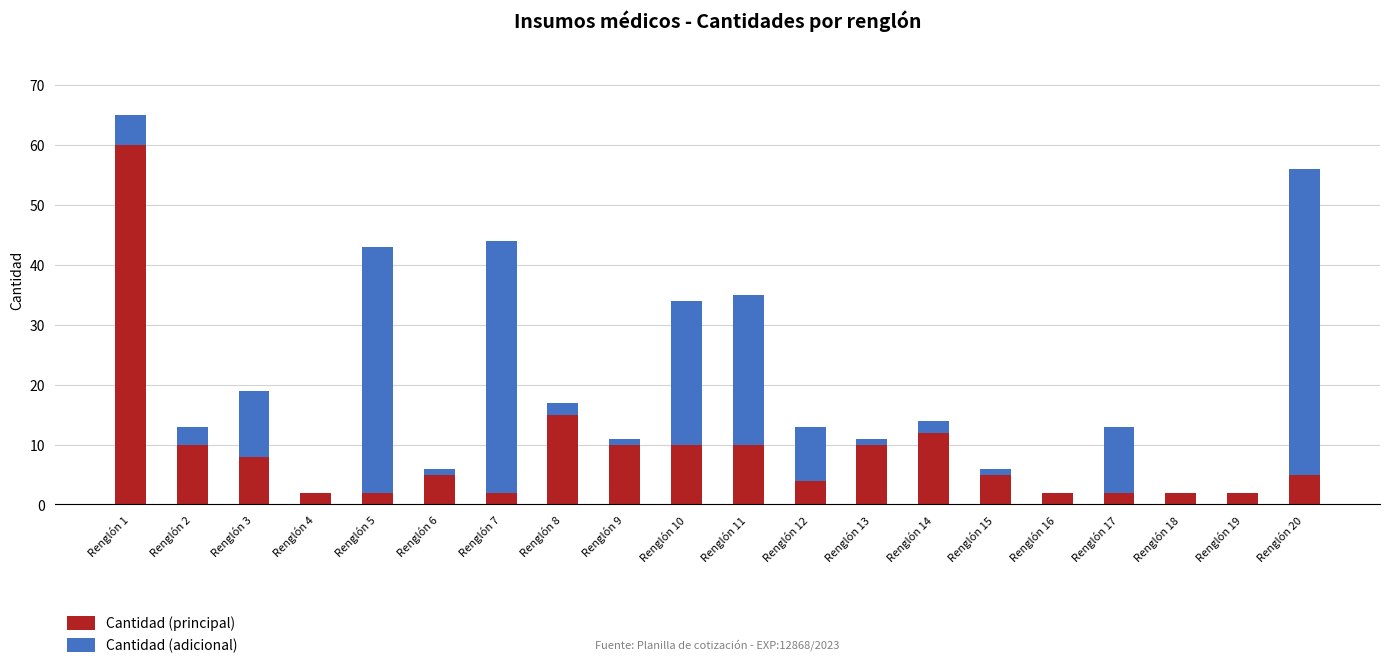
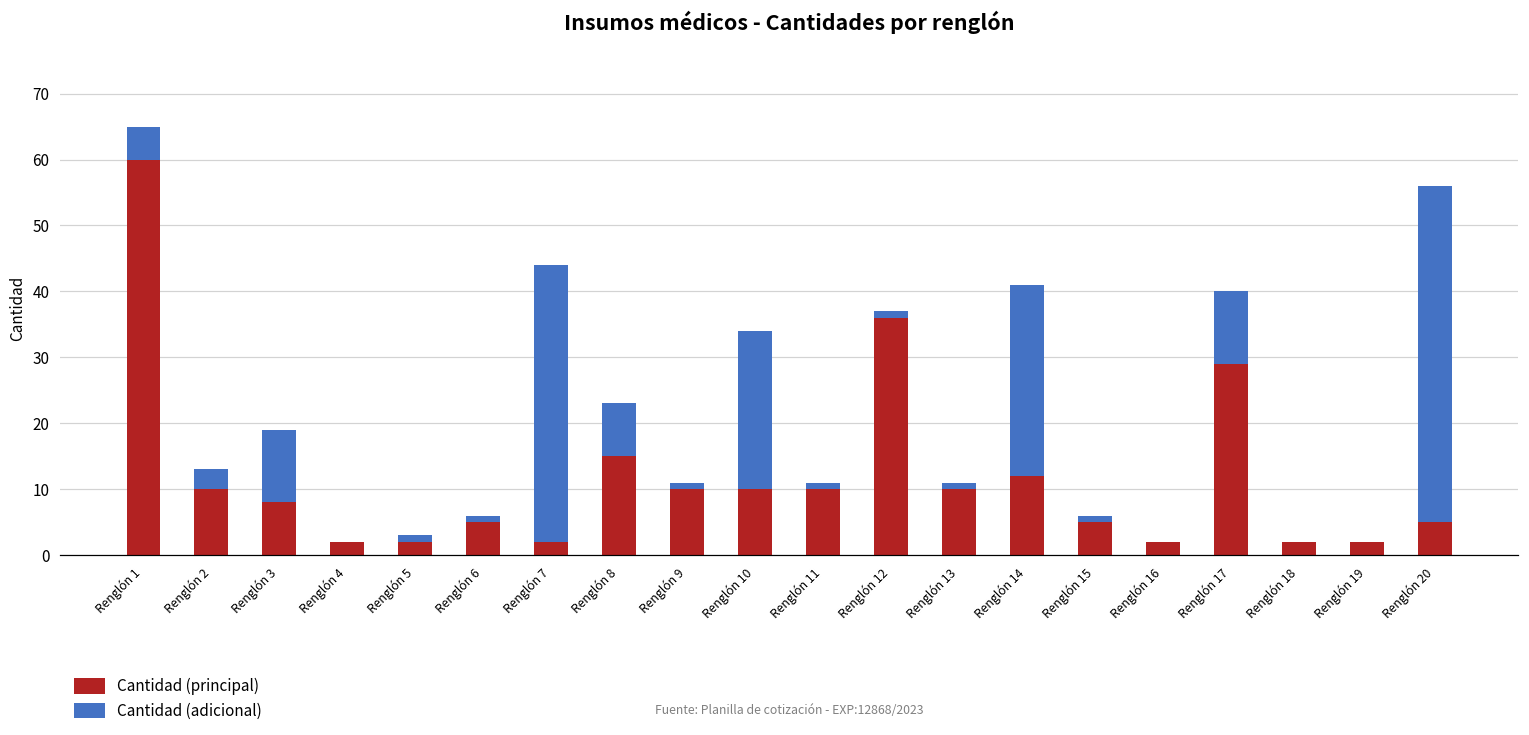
  {
    "Cantidad (principal)": {
      "Renglón 1": 60,
      "Renglón 2": 10,
      "Renglón 3": 8,
      "Renglón 4": 2,
      "Renglón 5": 2,
      "Renglón 6": 5,
      "Renglón 7": 2,
      "Renglón 8": 15,
      "Renglón 9": 10,
      "Renglón 10": 10,
      "Renglón 11": 10,
-     "Renglón 12": 4,
+     "Renglón 12": 36,
      "Renglón 13": 10,
      "Renglón 14": 12,
      "Renglón 15": 5,
      "Renglón 16": 2,
-     "Renglón 17": 2,
+     "Renglón 17": 29,
      "Renglón 18": 2,
      "Renglón 19": 2,
      "Renglón 20": 5
    },
    "Cantidad (adicional)": {
      "Renglón 1": 5,
      "Renglón 2": 3,
      "Renglón 3": 11,
      "Renglón 4": 0,
-     "Renglón 5": 41,
+     "Renglón 5": 1,
      "Renglón 6": 1,
      "Renglón 7": 42,
-     "Renglón 8": 2,
+     "Renglón 8": 8,
      "Renglón 9": 1,
      "Renglón 10": 24,
-     "Renglón 11": 25,
-     "Renglón 12": 9,
+     "Renglón 11": 1,
+     "Renglón 12": 1,
      "Renglón 13": 1,
-     "Renglón 14": 2,
+     "Renglón 14": 29,
      "Renglón 15": 1,
      "Renglón 16": 0,
      "Renglón 17": 11,
      "Renglón 18": 0,
      "Renglón 19": 0,
      "Renglón 20": 51
    }
  }
